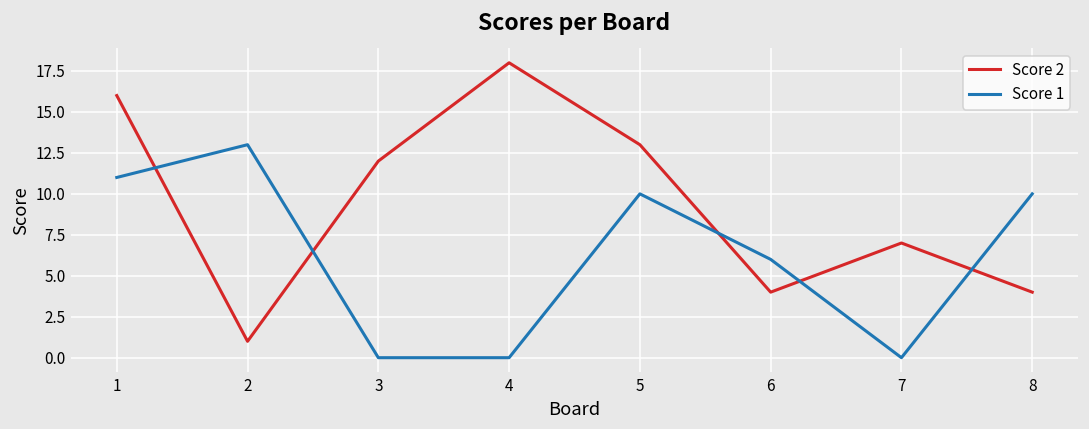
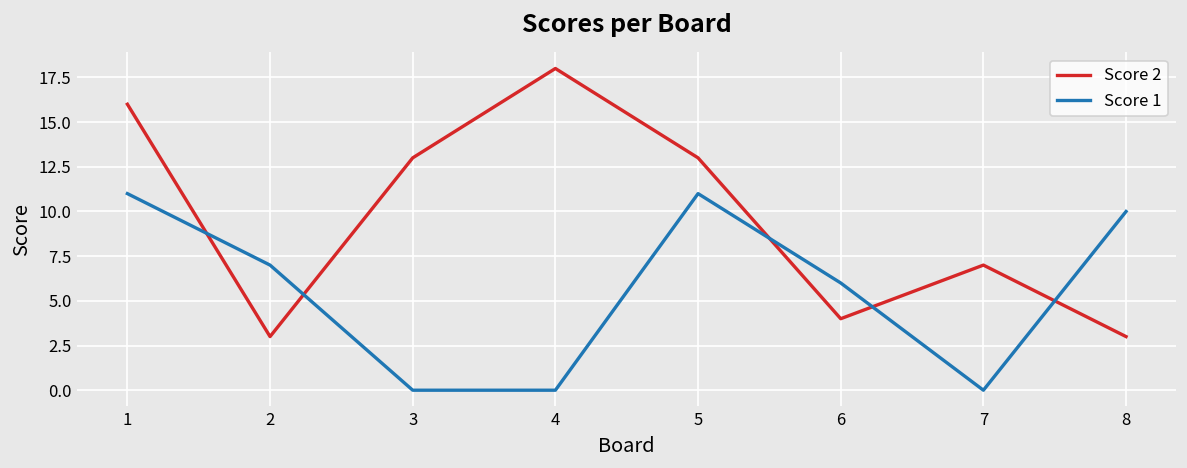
  {
    "Score 2": {
      "1": 16,
-     "2": 1,
-     "3": 12,
+     "2": 3,
+     "3": 13,
      "4": 18,
      "5": 13,
      "6": 4,
      "7": 7,
-     "8": 4
+     "8": 3
    },
    "Score 1": {
      "1": 11,
-     "2": 13,
+     "2": 7,
      "3": 0,
      "4": 0,
-     "5": 10,
+     "5": 11,
      "6": 6,
      "7": 0,
      "8": 10
    }
  }
